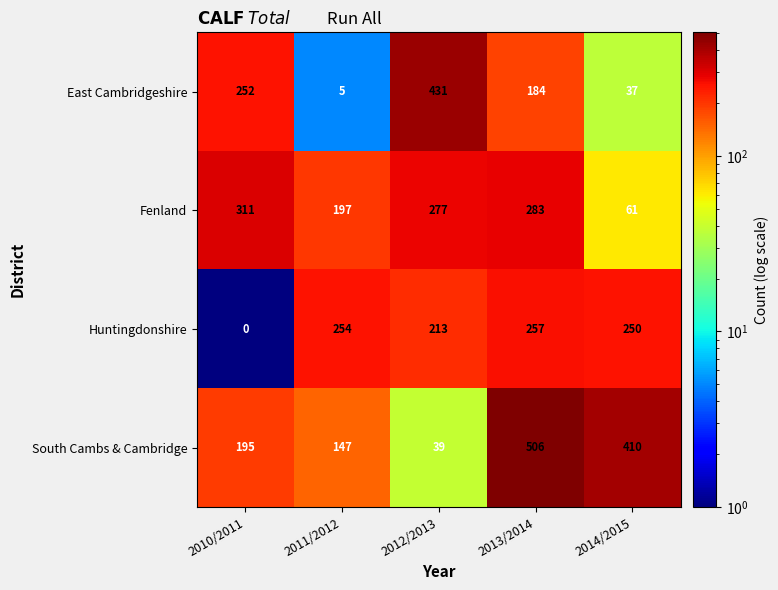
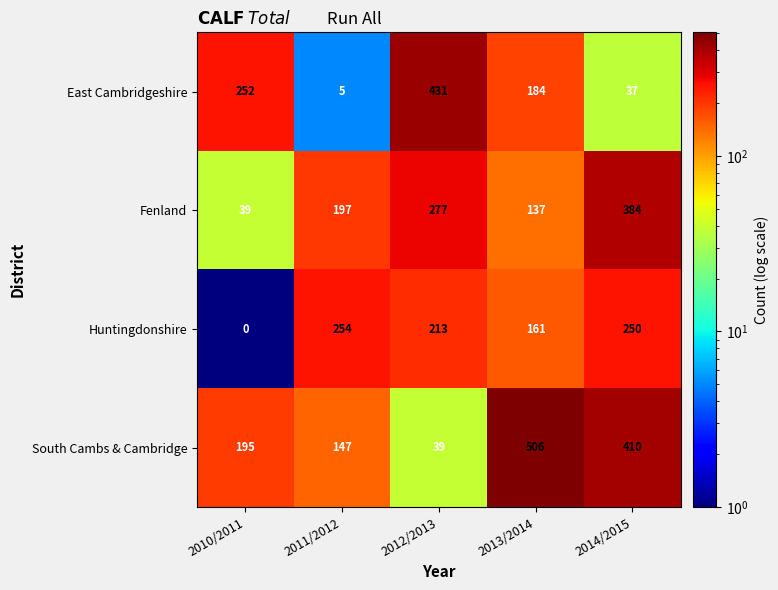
  {
    "East Cambridgeshire": {
      "2010/2011": 252,
      "2011/2012": 5,
      "2012/2013": 431,
      "2013/2014": 184,
      "2014/2015": 37
    },
    "Fenland": {
-     "2010/2011": 311,
+     "2010/2011": 39,
      "2011/2012": 197,
      "2012/2013": 277,
-     "2013/2014": 283,
-     "2014/2015": 61
+     "2013/2014": 137,
+     "2014/2015": 384
    },
    "Huntingdonshire": {
      "2010/2011": 0,
      "2011/2012": 254,
      "2012/2013": 213,
-     "2013/2014": 257,
+     "2013/2014": 161,
      "2014/2015": 250
    },
    "South Cambs & Cambridge": {
      "2010/2011": 195,
      "2011/2012": 147,
      "2012/2013": 39,
      "2013/2014": 506,
      "2014/2015": 410
    }
  }
